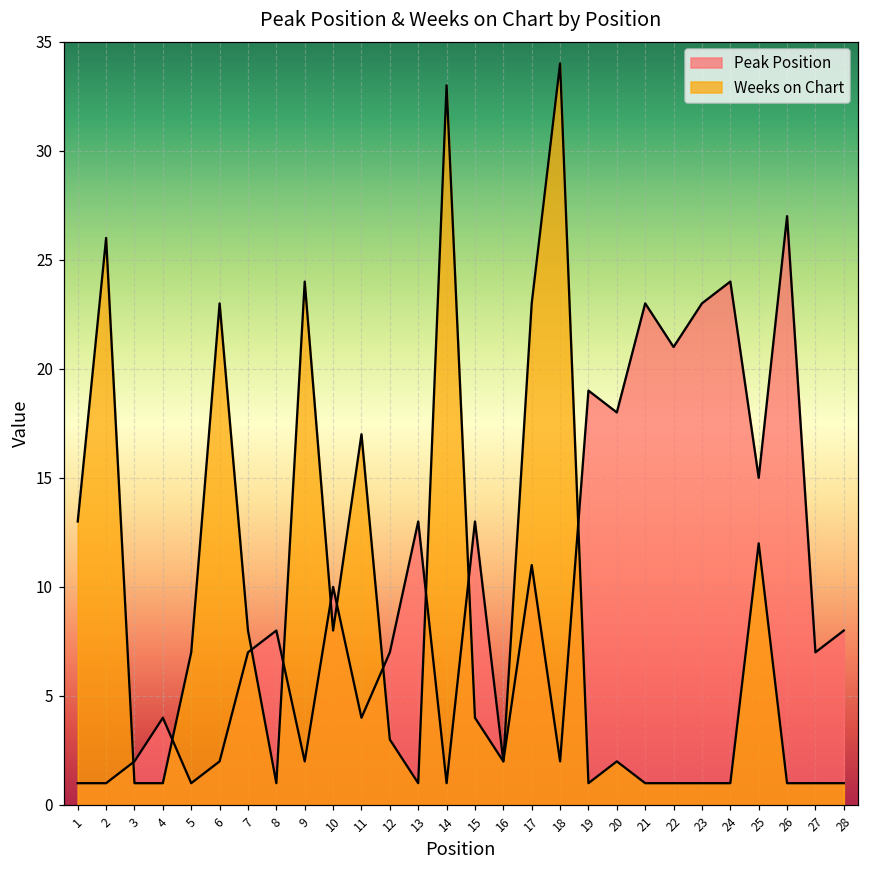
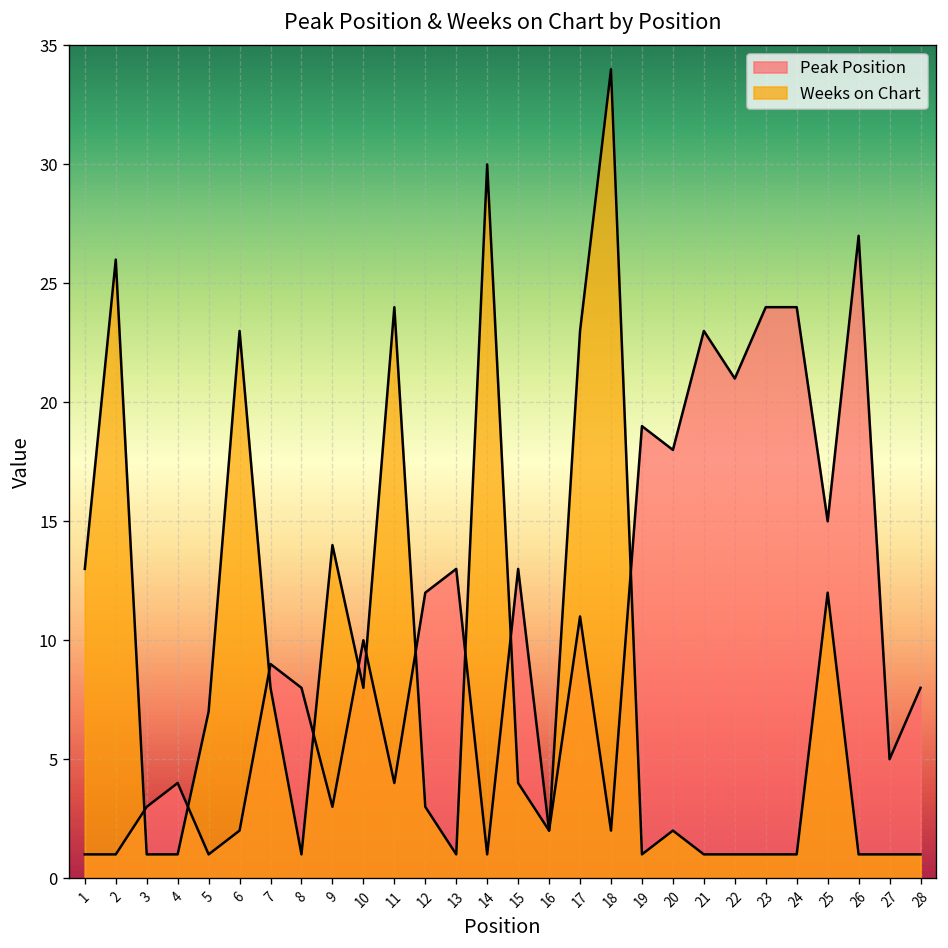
  {
    "Peak Position": {
      "1": 1,
      "2": 1,
-     "3": 2,
+     "3": 3,
      "4": 4,
      "5": 1,
      "6": 2,
-     "7": 7,
+     "7": 9,
      "8": 8,
-     "9": 2,
+     "9": 3,
      "10": 10,
      "11": 4,
-     "12": 7,
+     "12": 12,
      "13": 13,
      "14": 1,
      "15": 13,
      "17": 11,
      "18": 2,
      "19": 19,
      "20": 18,
      "21": 23,
      "22": 21,
-     "23": 23,
+     "23": 24,
      "24": 24,
      "25": 15,
      "26": 27,
-     "27": 7,
+     "27": 5,
      "28": 8
    },
    "Weeks on Chart": {
      "1": 13,
      "2": 26,
      "3": 1,
      "4": 1,
      "5": 7,
      "6": 23,
      "7": 8,
      "8": 1,
-     "9": 24,
+     "9": 14,
      "10": 8,
-     "11": 17,
+     "11": 24,
      "12": 3,
      "13": 1,
-     "14": 33,
+     "14": 30,
      "15": 4,
      "17": 23,
      "18": 34,
      "19": 1,
      "20": 2,
      "21": 1,
      "22": 1,
      "23": 1,
      "24": 1,
      "25": 12,
      "26": 1,
      "27": 1,
      "28": 1
    }
  }
